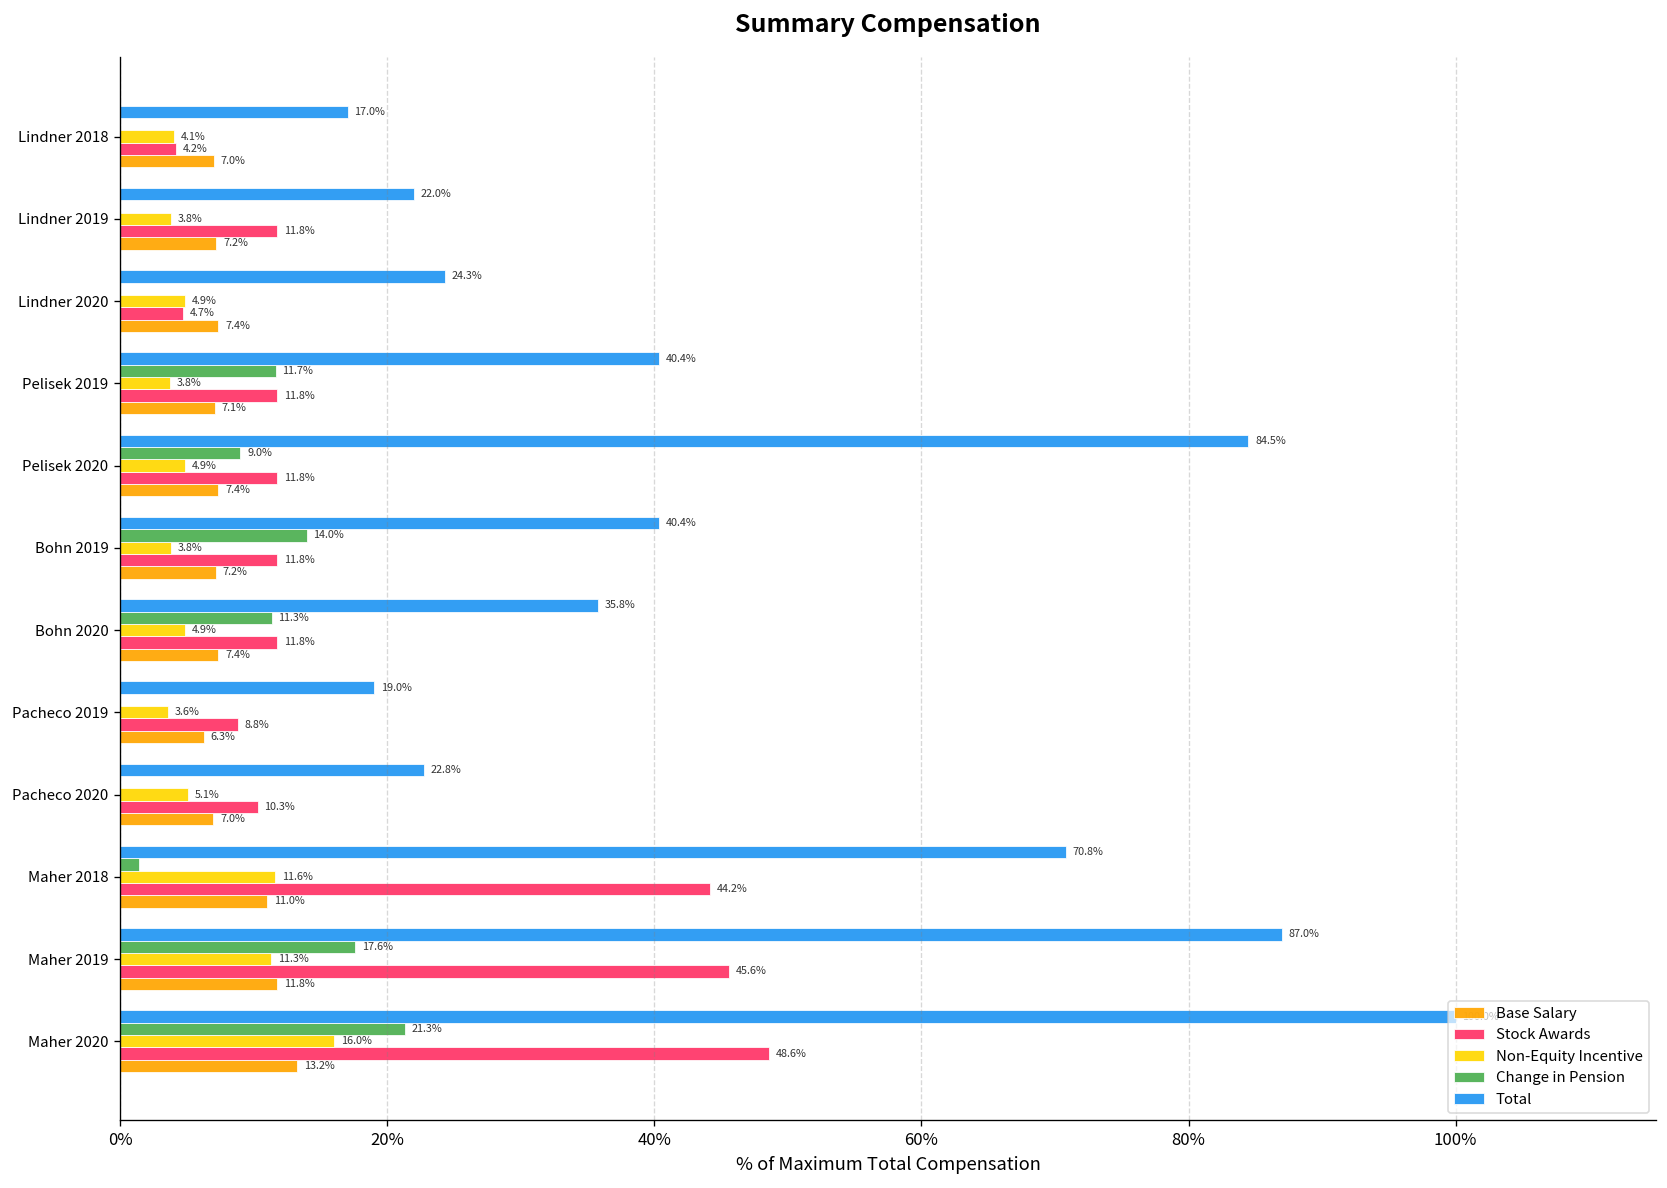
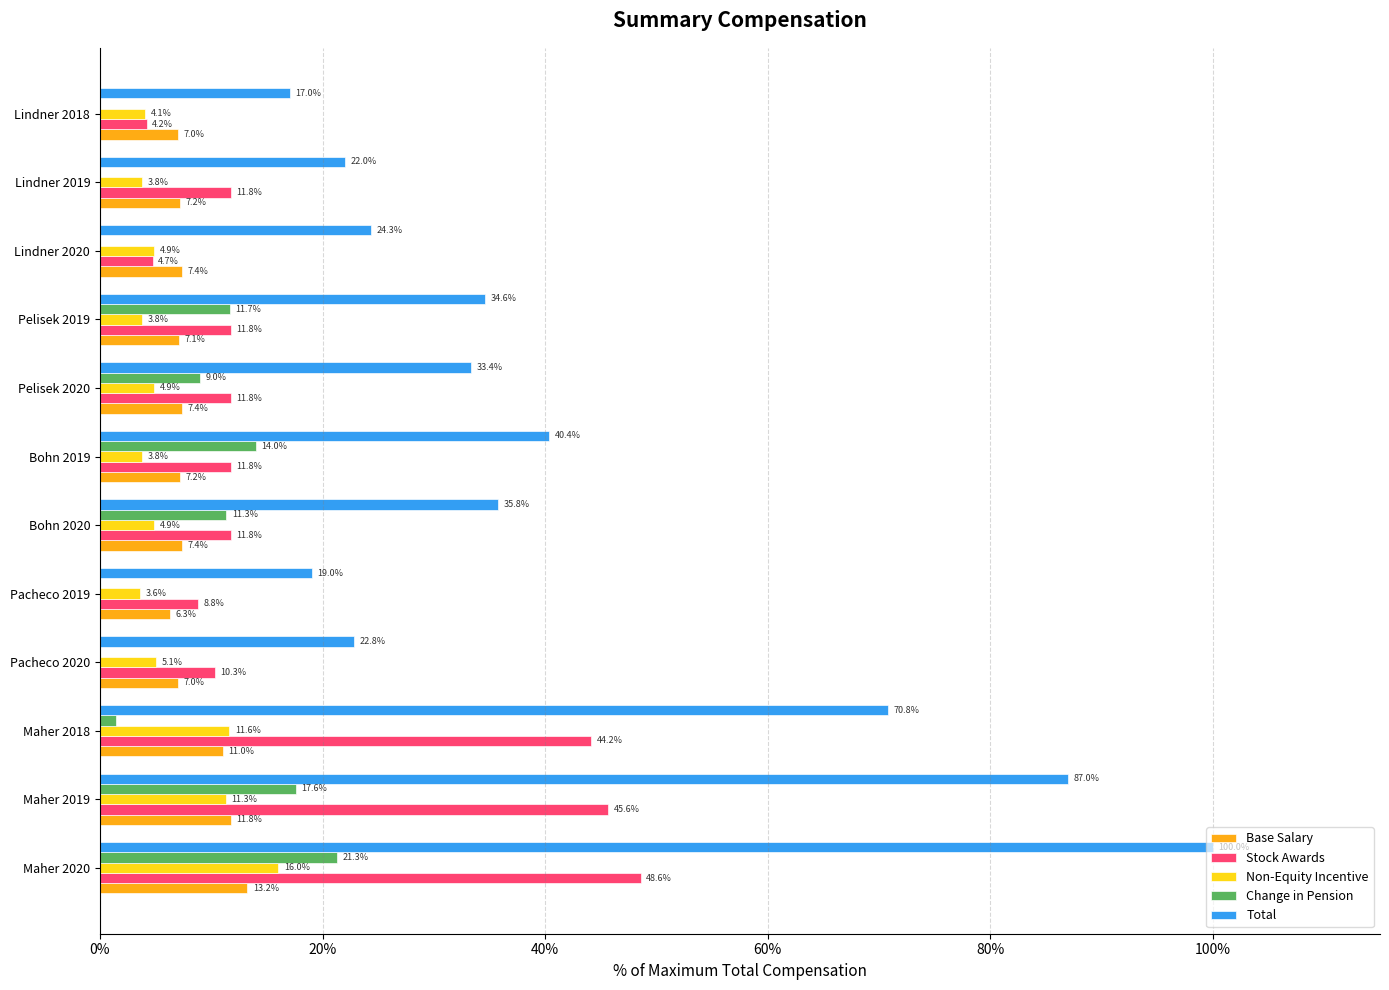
  {
    "Stock Awards": {
      "Lindner 2018": "4.2%",
      "Lindner 2019": "11.8%",
      "Lindner 2020": "4.7%",
      "Pelisek 2019": "11.8%",
      "Pelisek 2020": "11.8%",
      "Bohn 2019": "11.8%",
      "Bohn 2020": "11.8%",
      "Pacheco 2019": "8.8%",
      "Pacheco 2020": "10.3%",
      "Maher 2018": "44.2%",
      "Maher 2019": "45.6%",
      "Maher 2020": "48.6%"
    },
    "Change in Pension": {
      "Pelisek 2019": "11.7%",
      "Pelisek 2020": "9.0%",
      "Bohn 2019": "14.0%",
      "Bohn 2020": "11.3%",
      "Maher 2019": "17.6%",
      "Maher 2020": "21.3%"
    },
    "Total": {
      "Lindner 2018": "17.0%",
      "Lindner 2019": "22.0%",
      "Lindner 2020": "24.3%",
-     "Pelisek 2019": "40.4%",
-     "Pelisek 2020": "84.5%",
+     "Pelisek 2019": "34.6%",
+     "Pelisek 2020": "33.4%",
      "Bohn 2019": "40.4%",
      "Bohn 2020": "35.8%",
      "Pacheco 2019": "19.0%",
      "Pacheco 2020": "22.8%",
      "Maher 2018": "70.8%",
      "Maher 2019": "87.0%"
    }
  }
